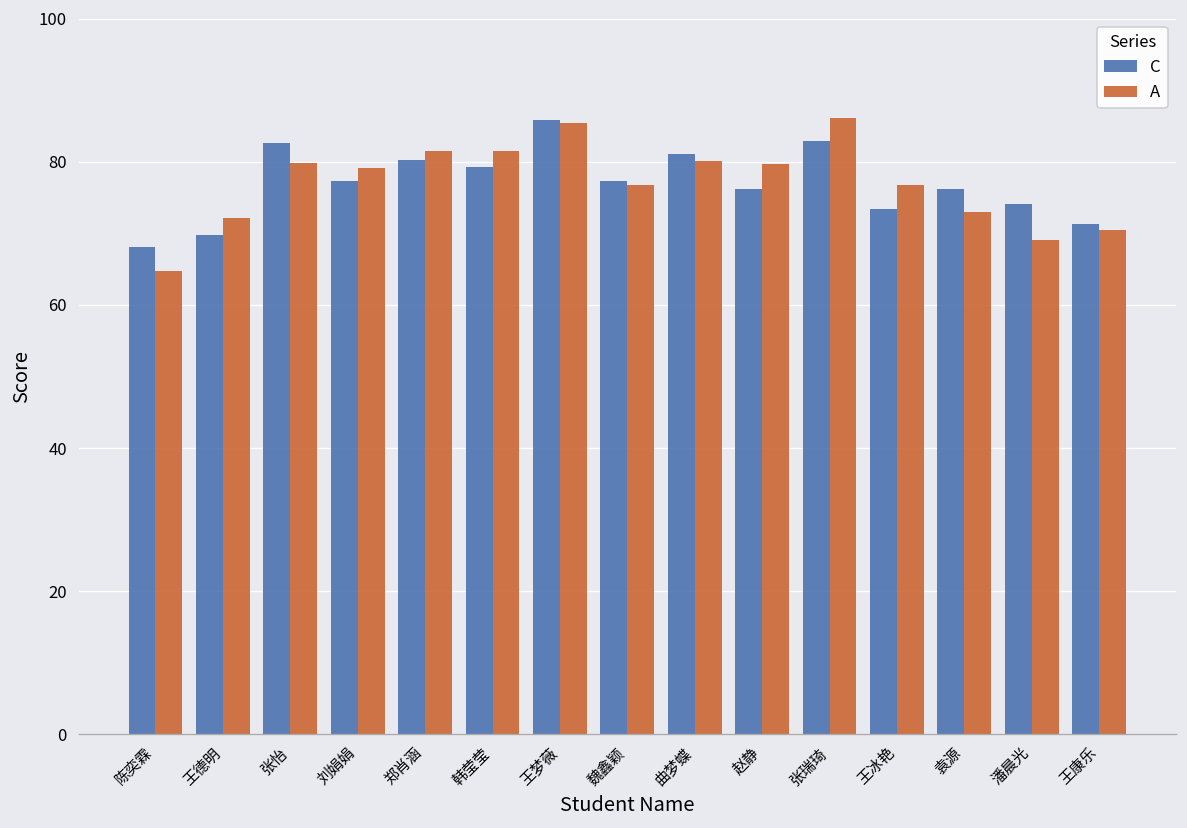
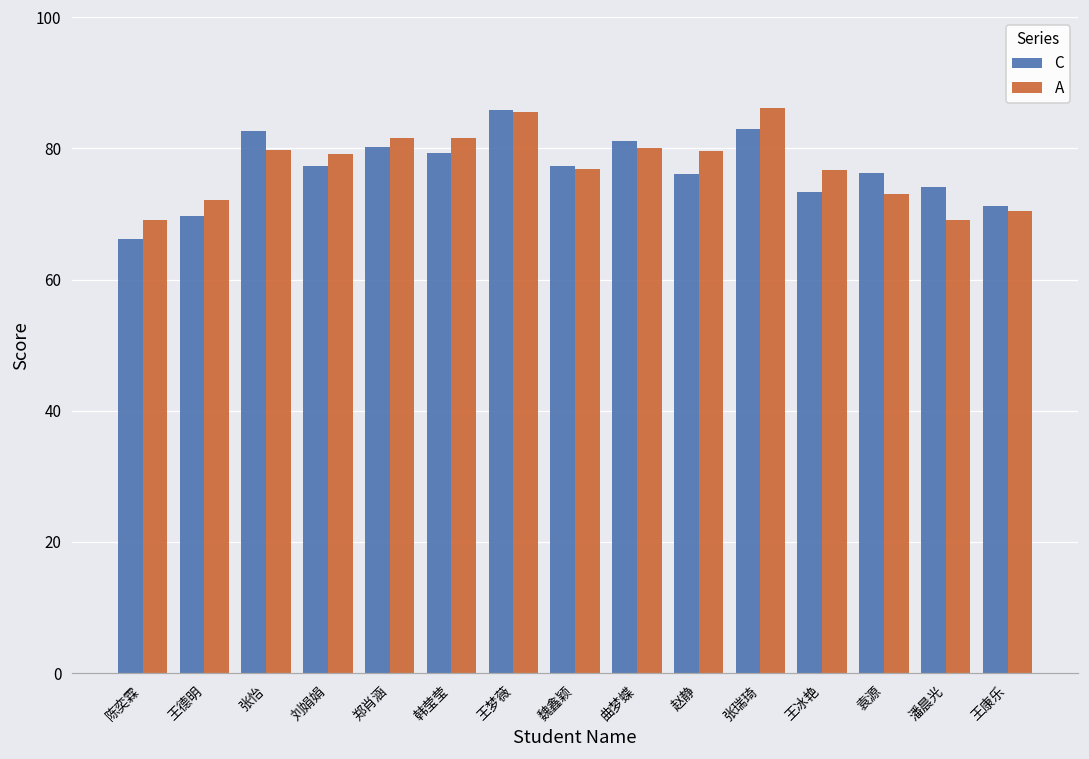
  {
    "C": {
-     "陈奕霖": 68,
+     "陈奕霖": 66,
      "王德明": 70,
      "张怡": 83,
      "刘娟娟": 77,
      "郑肖涵": 80,
      "韩莹莹": 79,
      "王梦薇": 86,
      "魏鑫颖": 77,
      "曲梦蝶": 81,
      "赵静": 76,
      "张瑞琦": 83,
      "王冰艳": 73,
      "袁源": 76,
      "潘晨光": 74,
      "王康乐": 71
    },
    "A": {
-     "陈奕霖": 65,
+     "陈奕霖": 69,
      "王德明": 72,
      "张怡": 80,
      "刘娟娟": 79,
      "郑肖涵": 82,
      "韩莹莹": 82,
      "王梦薇": 85,
      "魏鑫颖": 77,
      "曲梦蝶": 80,
      "赵静": 80,
      "张瑞琦": 86,
      "王冰艳": 77,
      "袁源": 73,
      "潘晨光": 69,
      "王康乐": 70
    }
  }
